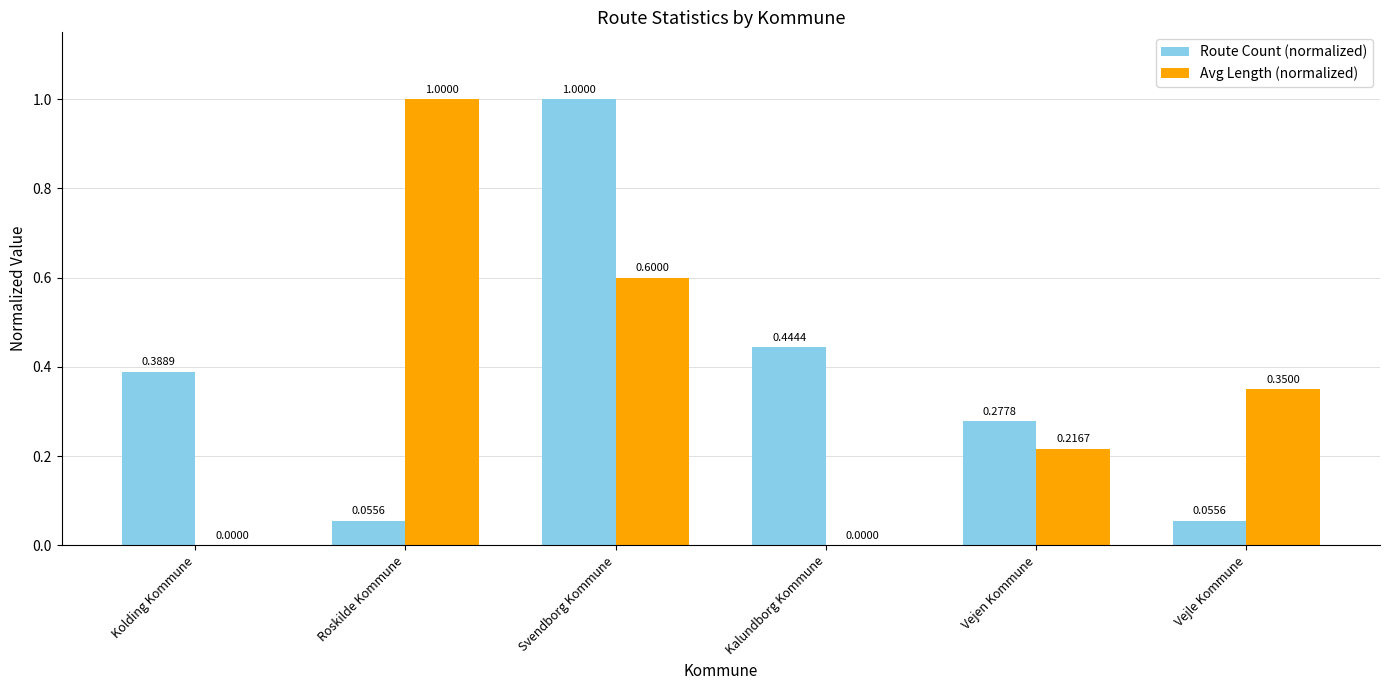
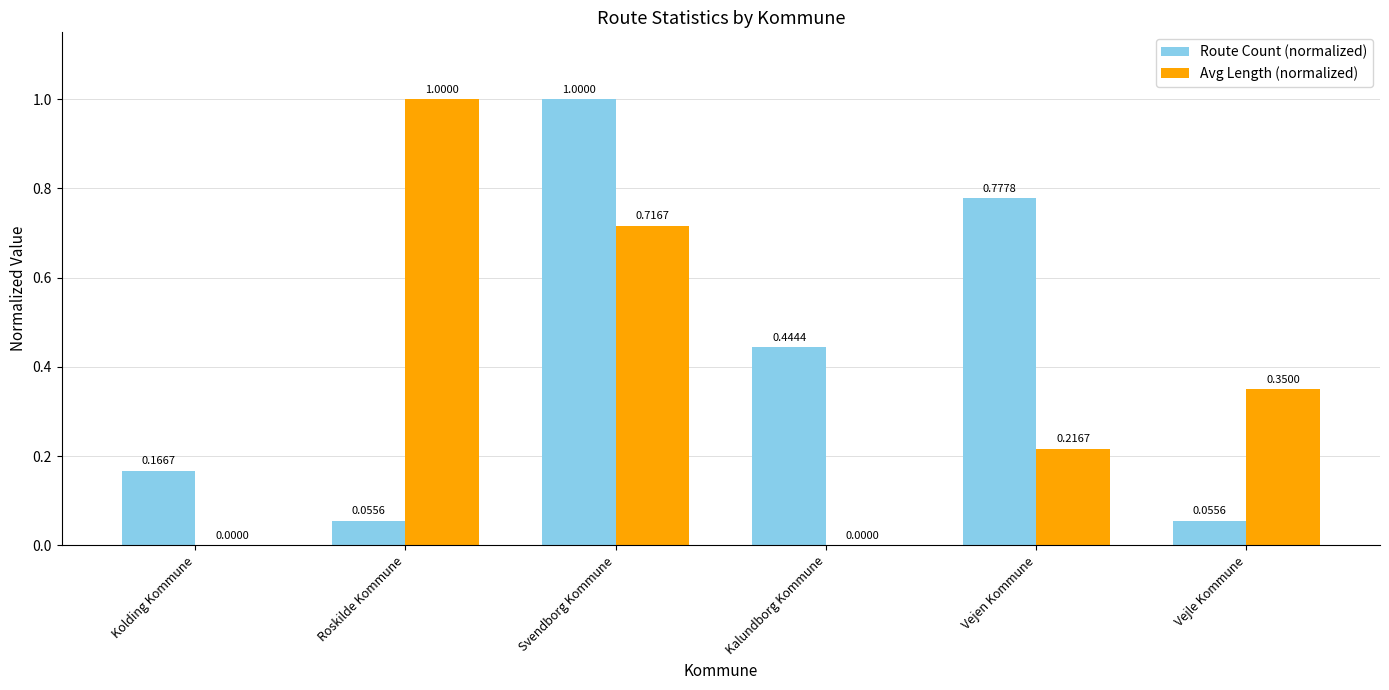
  {
    "Route Count (normalized)": {
-     "Kolding Kommune": 0.3889,
+     "Kolding Kommune": 0.1667,
      "Roskilde Kommune": 0.0556,
      "Svendborg Kommune": 1.0000,
      "Kalundborg Kommune": 0.4444,
-     "Vejen Kommune": 0.2778,
+     "Vejen Kommune": 0.7778,
      "Vejle Kommune": 0.0556
    },
    "Avg Length (normalized)": {
      "Kolding Kommune": 0.0000,
      "Roskilde Kommune": 1.0000,
-     "Svendborg Kommune": 0.6000,
+     "Svendborg Kommune": 0.7167,
      "Kalundborg Kommune": 0.0000,
      "Vejen Kommune": 0.2167,
      "Vejle Kommune": 0.3500
    }
  }
